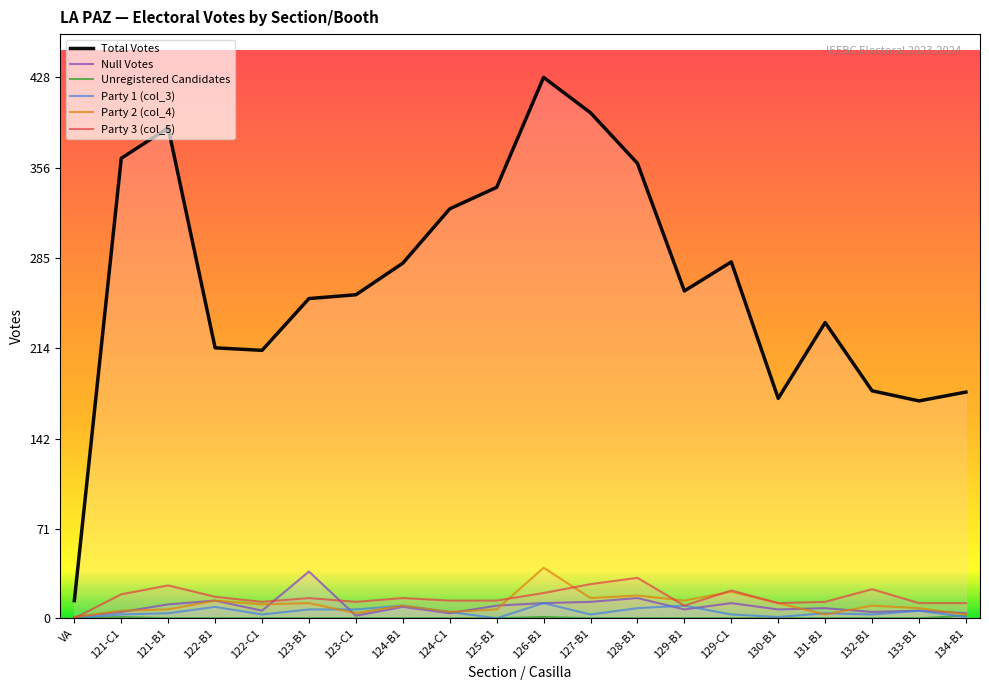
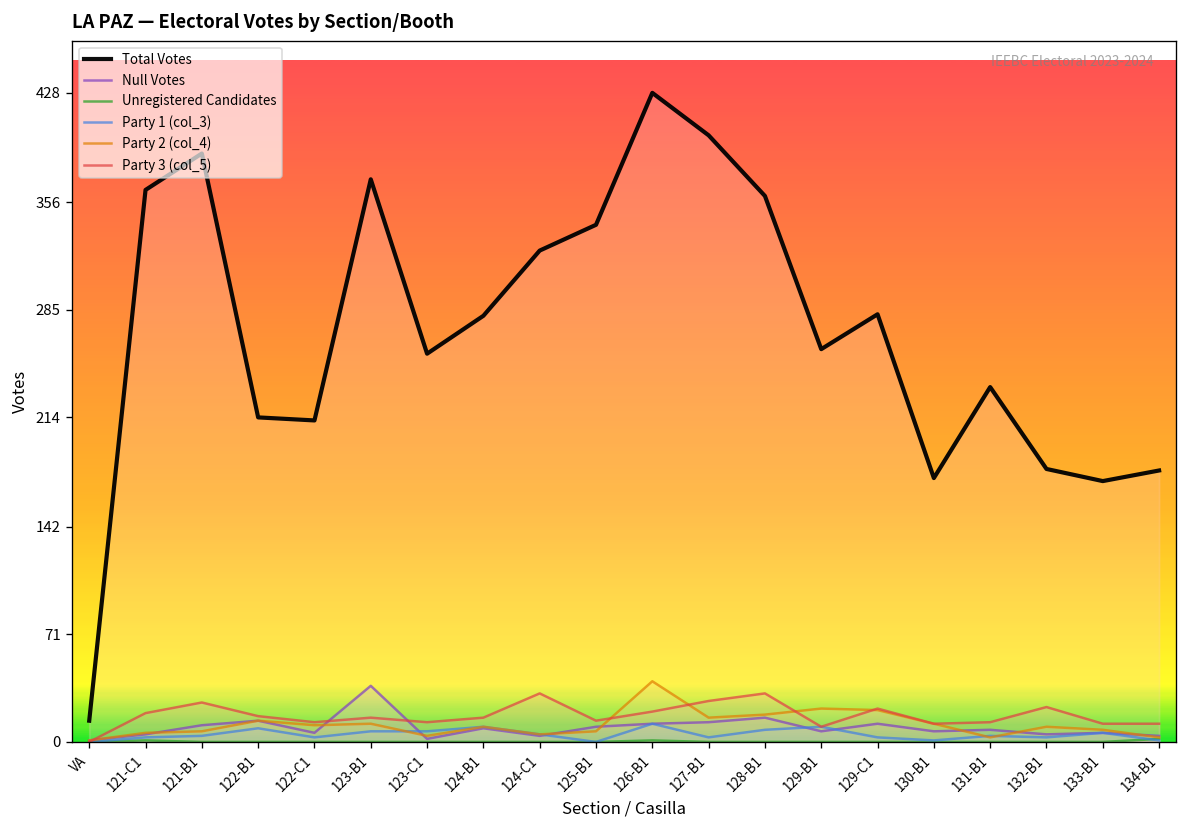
  {
    "Total Votes": {
      "VA": 14,
      "121-C1": 364,
      "122-B1": 214,
      "122-C1": 212,
-     "123-B1": 253,
+     "123-B1": 371,
      "123-C1": 256,
      "124-B1": 281,
      "124-C1": 324,
      "125-B1": 341,
      "126-B1": 428,
      "127-B1": 400,
      "128-B1": 360,
      "129-B1": 259,
      "129-C1": 282,
      "130-B1": 174,
      "131-B1": 234,
      "132-B1": 180,
      "133-B1": 172,
      "134-B1": 179
    },
    "Null Votes": {
      "121-B1": 11,
      "122-C1": 6,
      "123-B1": 37,
      "125-B1": 10,
      "127-B1": 13,
      "128-B1": 16,
      "129-B1": 7,
      "129-C1": 12,
      "130-B1": 7,
      "131-B1": 8
    },
    "Unregistered Candidates": {
      "121-B1": 0,
      "122-B1": 0,
      "122-C1": 0,
      "123-B1": 0,
      "124-B1": 0,
      "124-C1": 0,
      "126-B1": 1,
      "127-B1": 0,
      "128-B1": 0,
      "129-B1": 0,
      "129-C1": 0,
      "131-B1": 0,
      "132-B1": 0,
      "133-B1": 0
    },
    "Party 1 (col_3)": {
      "121-B1": 4,
      "122-B1": 9,
      "122-C1": 3,
      "123-B1": 7,
      "123-C1": 7,
      "127-B1": 3,
      "128-B1": 8,
      "129-C1": 3
    },
    "Party 2 (col_4)": {
      "121-B1": 7,
      "123-B1": 12,
      "123-C1": 4,
      "125-B1": 7,
      "126-B1": 40,
      "127-B1": 16,
      "128-B1": 18,
-     "129-B1": 14,
+     "129-B1": 22,
      "132-B1": 10
    },
    "Party 3 (col_5)": {
      "121-C1": 19,
      "121-B1": 26,
      "122-B1": 17,
      "123-B1": 16,
      "123-C1": 13,
      "124-B1": 16,
-     "124-C1": 14,
+     "124-C1": 32,
      "125-B1": 14,
      "126-B1": 20,
      "127-B1": 27,
      "128-B1": 32,
      "131-B1": 13,
      "132-B1": 23,
      "133-B1": 12,
      "134-B1": 12
    }
  }
